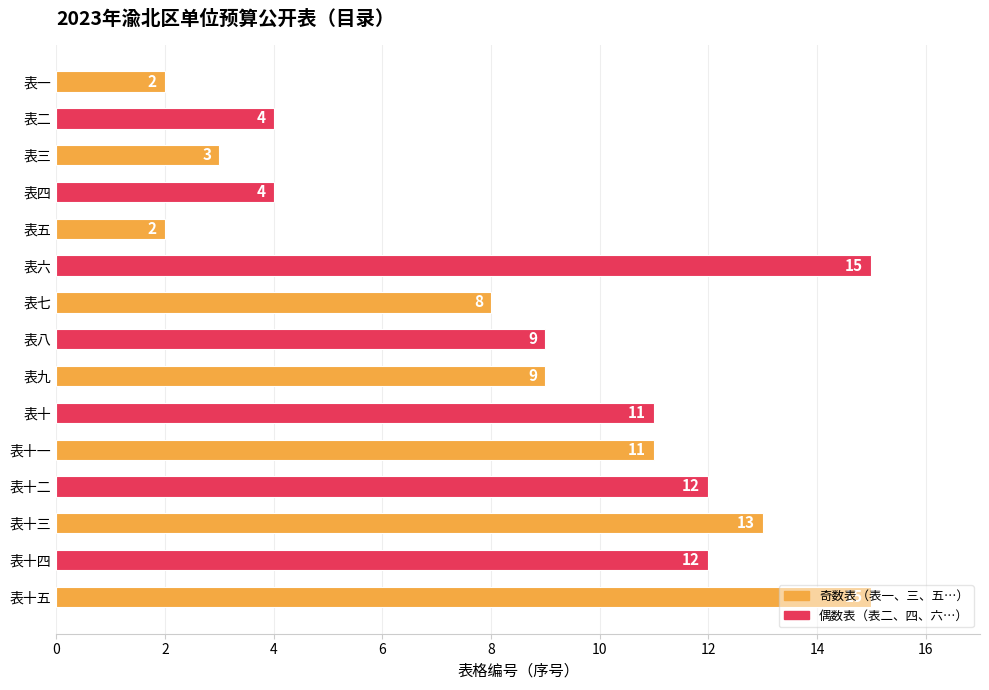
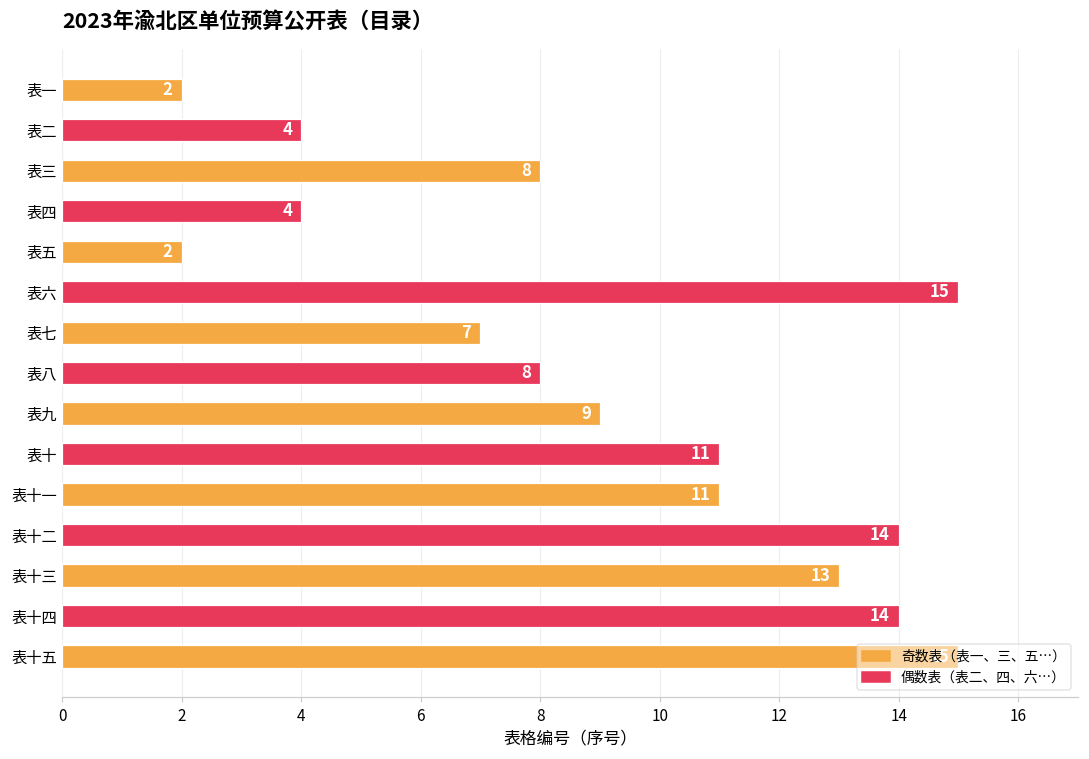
  {
    "表一": 2,
    "表二": 4,
-   "表三": 3,
+   "表三": 8,
    "表四": 4,
    "表五": 2,
    "表六": 15,
-   "表七": 8,
-   "表八": 9,
+   "表七": 7,
+   "表八": 8,
    "表九": 9,
    "表十": 11,
    "表十一": 11,
-   "表十二": 12,
+   "表十二": 14,
    "表十三": 13,
-   "表十四": 12
+   "表十四": 14
  }
